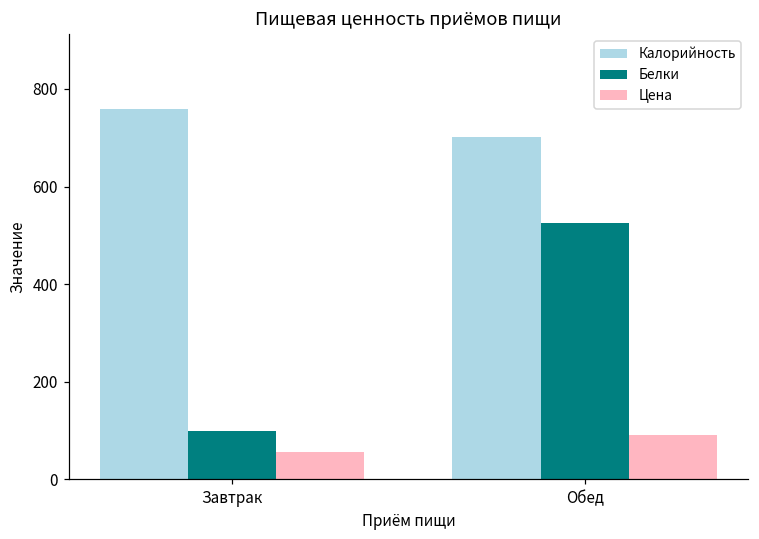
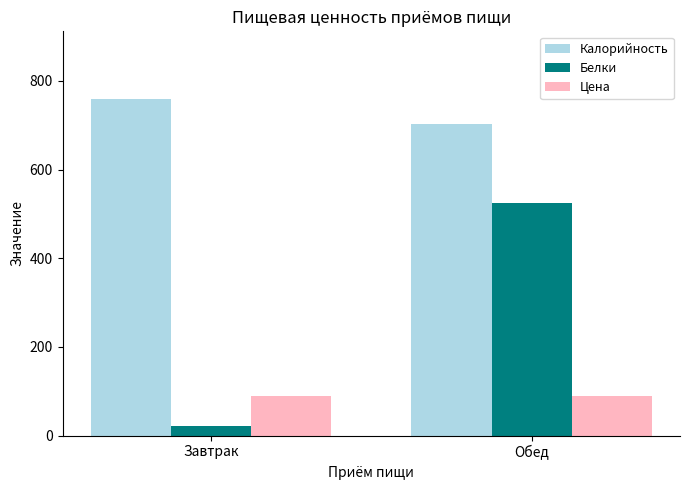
  {
    "Калорийность": {
      "Завтрак": 760,
      "Обед": 700
    },
    "Белки": {
-     "Завтрак": 100,
+     "Завтрак": 20,
      "Обед": 520
    },
    "Цена": {
-     "Завтрак": 60,
+     "Завтрак": 90,
      "Обед": 90
    }
  }
